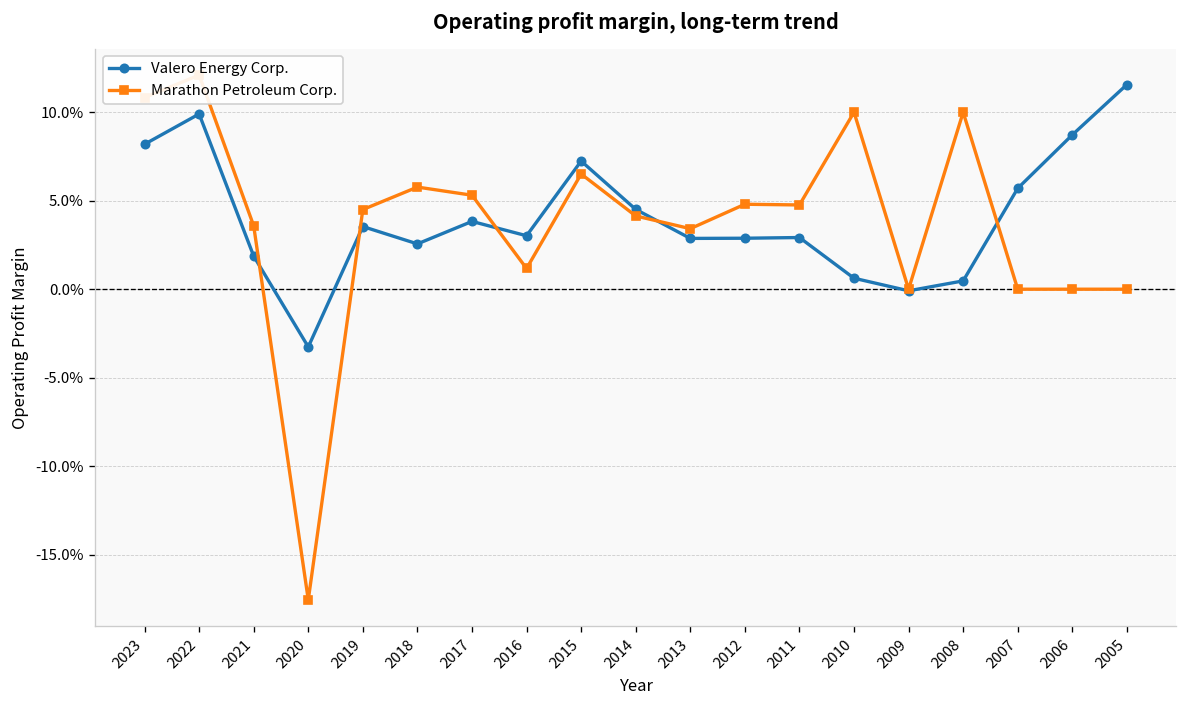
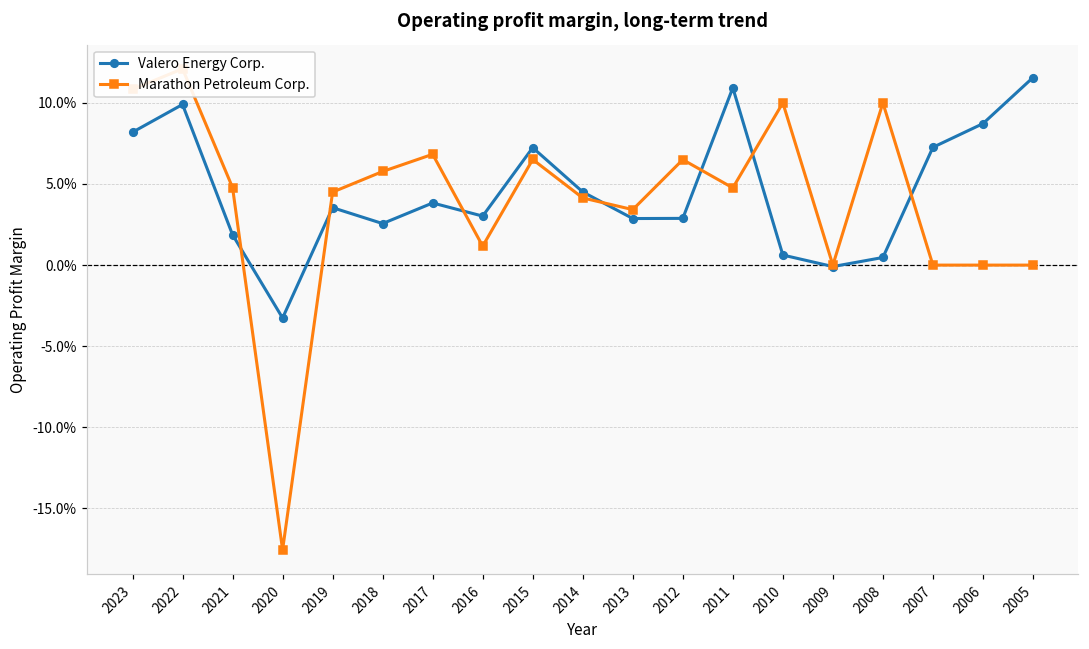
  {
    "Valero Energy Corp.": {
      "2023": "8.2%",
      "2022": "9.9%",
      "2021": "1.9%",
      "2020": "-3.3%",
      "2019": "3.5%",
      "2018": "2.6%",
      "2017": "3.8%",
      "2016": "3.0%",
      "2015": "7.2%",
      "2014": "4.5%",
      "2013": "2.9%",
      "2012": "2.9%",
-     "2011": "2.9%",
+     "2011": "10.9%",
      "2010": "0.6%",
      "2008": "0.5%",
-     "2007": "5.7%",
+     "2007": "7.3%",
      "2006": "8.7%",
      "2005": "11.6%"
    },
    "Marathon Petroleum Corp.": {
-     "2021": "3.6%",
+     "2021": "4.8%",
      "2020": "-17.5%",
      "2019": "4.5%",
      "2018": "5.8%",
-     "2017": "5.3%",
+     "2017": "6.8%",
      "2016": "1.2%",
      "2015": "6.5%",
      "2014": "4.1%",
      "2013": "3.4%",
-     "2012": "4.8%",
+     "2012": "6.5%",
      "2011": "4.8%",
      "2010": "10.0%",
      "2008": "10.0%",
      "2007": "0.0%",
      "2006": "0.0%",
      "2005": "0.0%"
    }
  }
